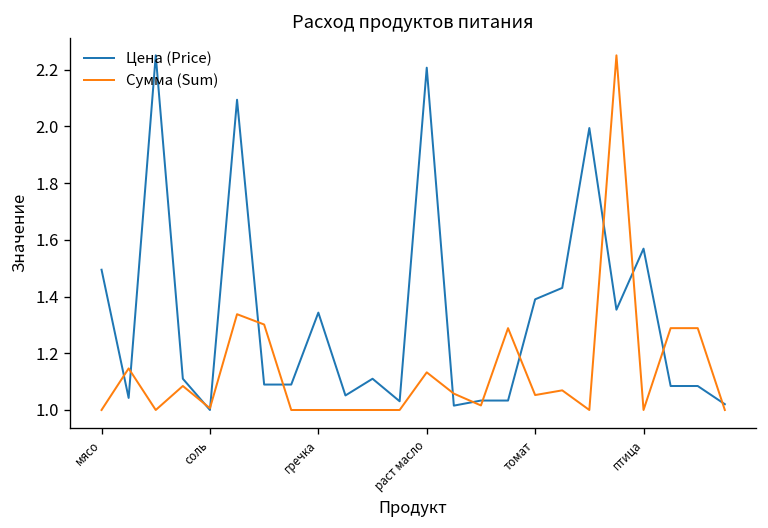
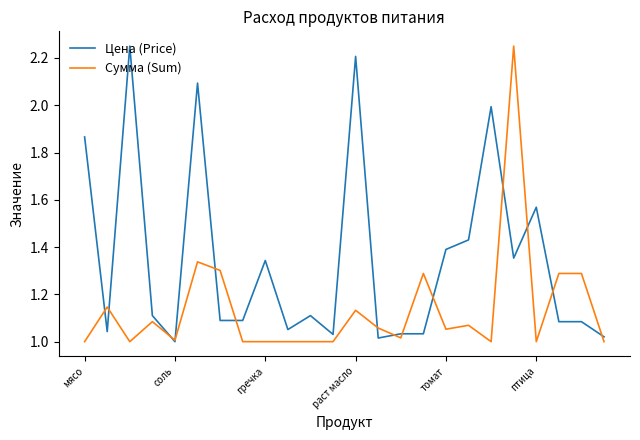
  {
    "Цена (Price)": {
-     "мясо": 1.49,
+     "мясо": 1.87,
      "гречка": 1.34,
      "раст масло": 2.21,
      "томат": 1.39,
      "птица": 1.57
    },
    "Сумма (Sum)": {
      "мясо": 1.00,
      "гречка": 1.00,
      "раст масло": 1.13,
      "томат": 1.05,
      "птица": 1.00
    }
  }
